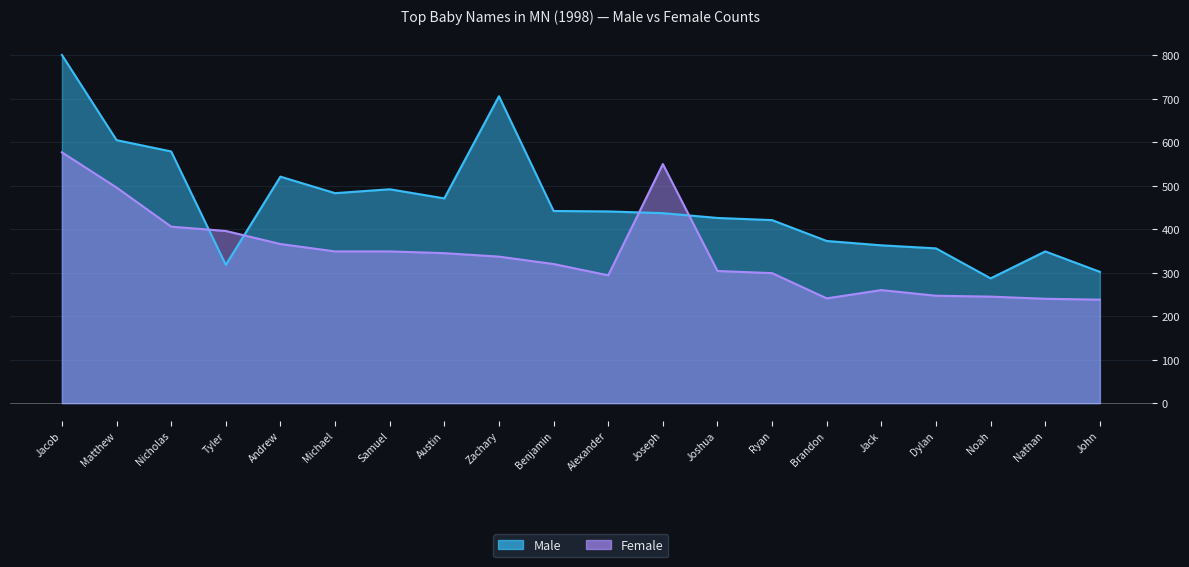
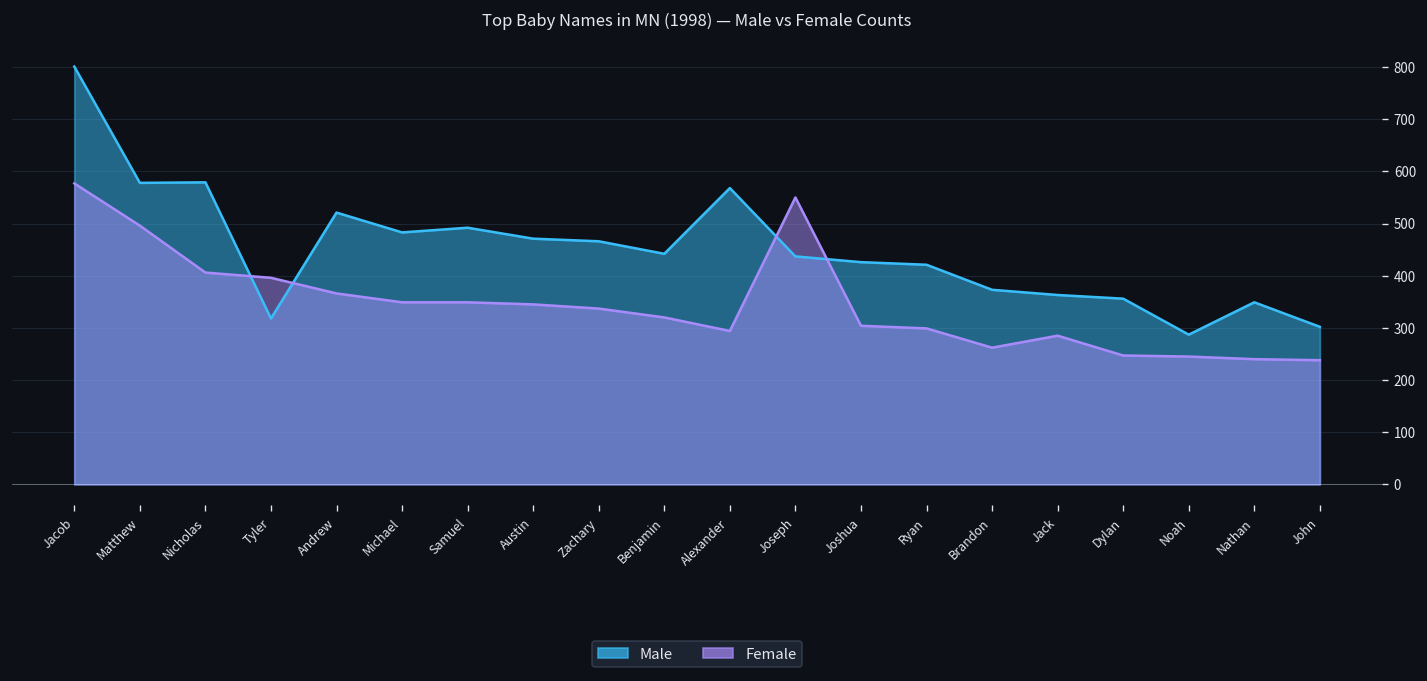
  {
    "Male": {
      "Jacob": 800,
-     "Matthew": 610,
+     "Matthew": 580,
      "Nicholas": 580,
      "Tyler": 320,
      "Andrew": 520,
      "Michael": 480,
      "Samuel": 490,
      "Austin": 470,
-     "Zachary": 710,
+     "Zachary": 470,
      "Benjamin": 440,
-     "Alexander": 440,
+     "Alexander": 570,
      "Joseph": 440,
      "Joshua": 430,
      "Ryan": 420,
      "Brandon": 370,
      "Jack": 360,
      "Dylan": 360,
      "Noah": 290,
      "Nathan": 350,
      "John": 300
    },
    "Female": {
      "Jacob": 580,
      "Matthew": 500,
      "Nicholas": 410,
      "Tyler": 400,
      "Andrew": 370,
      "Michael": 350,
      "Samuel": 350,
      "Austin": 350,
      "Zachary": 340,
      "Benjamin": 320,
      "Alexander": 290,
      "Joseph": 550,
      "Joshua": 300,
      "Ryan": 300,
-     "Brandon": 240,
-     "Jack": 260,
+     "Brandon": 260,
+     "Jack": 290,
      "Dylan": 250,
      "Noah": 250,
      "Nathan": 240,
      "John": 240
    }
  }
